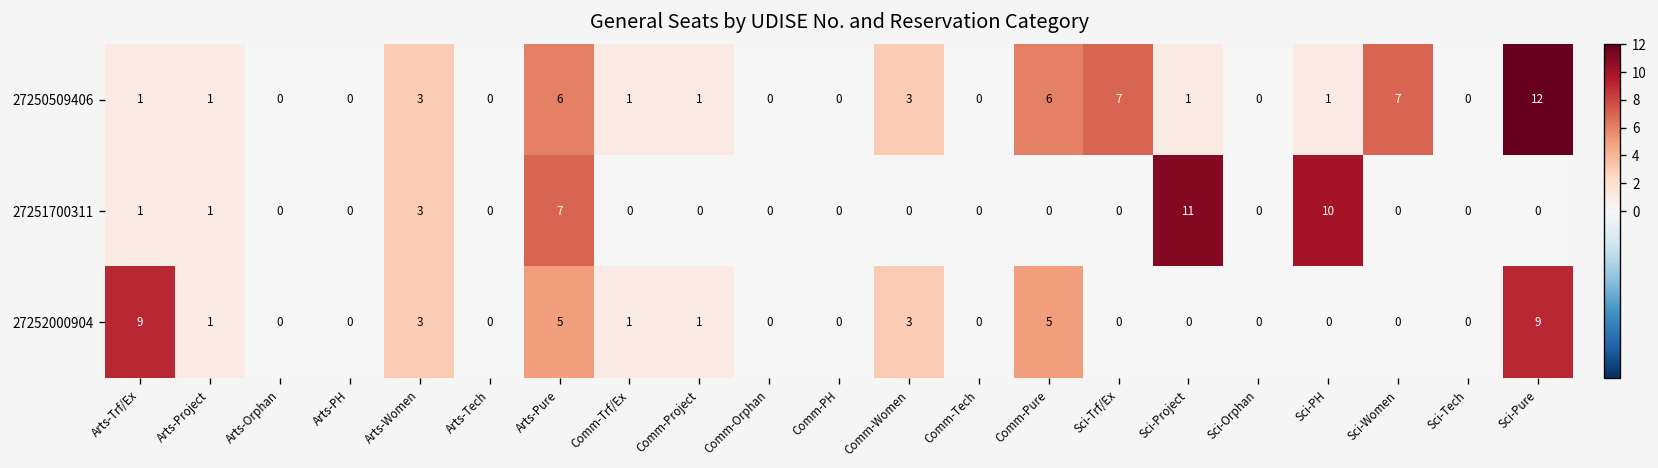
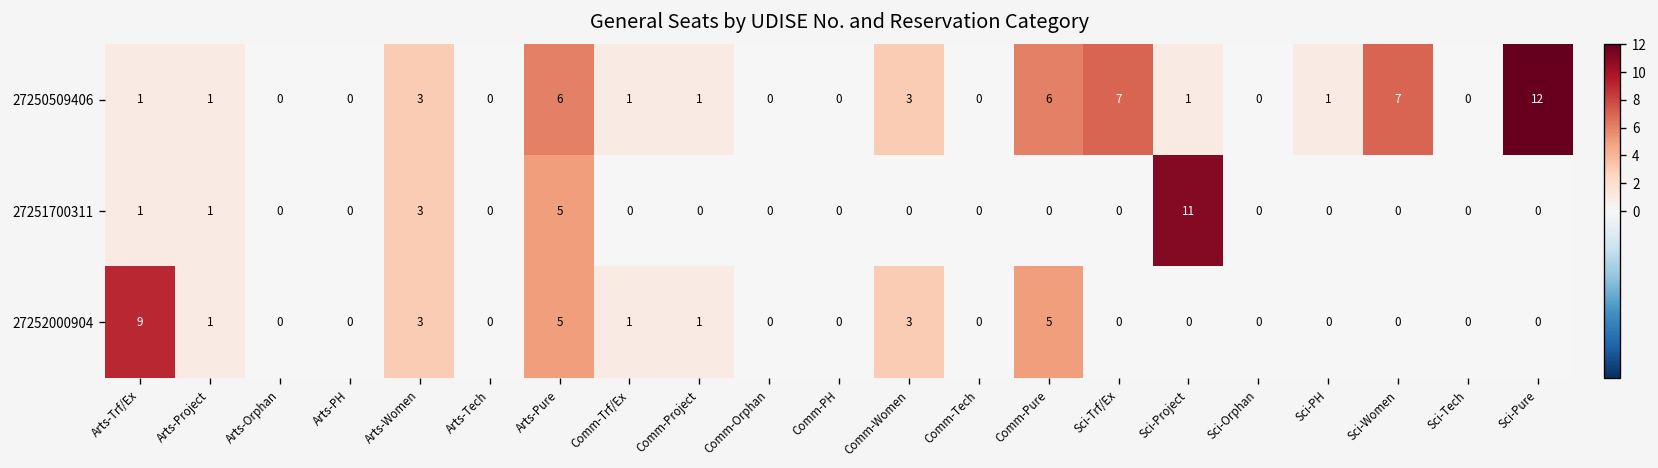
  {
    "27250509406": {
      "Arts-Trf/Ex": 1,
      "Arts-Project": 1,
      "Arts-Orphan": 0,
      "Arts-PH": 0,
      "Arts-Women": 3,
      "Arts-Tech": 0,
      "Arts-Pure": 6,
      "Comm-Trf/Ex": 1,
      "Comm-Project": 1,
      "Comm-Orphan": 0,
      "Comm-PH": 0,
      "Comm-Women": 3,
      "Comm-Tech": 0,
      "Comm-Pure": 6,
      "Sci-Trf/Ex": 7,
      "Sci-Project": 1,
      "Sci-Orphan": 0,
      "Sci-PH": 1,
      "Sci-Women": 7,
      "Sci-Tech": 0,
      "Sci-Pure": 12
    },
    "27251700311": {
      "Arts-Trf/Ex": 1,
      "Arts-Project": 1,
      "Arts-Orphan": 0,
      "Arts-PH": 0,
      "Arts-Women": 3,
      "Arts-Tech": 0,
-     "Arts-Pure": 7,
+     "Arts-Pure": 5,
      "Comm-Trf/Ex": 0,
      "Comm-Project": 0,
      "Comm-Orphan": 0,
      "Comm-PH": 0,
      "Comm-Women": 0,
      "Comm-Tech": 0,
      "Comm-Pure": 0,
      "Sci-Trf/Ex": 0,
      "Sci-Project": 11,
      "Sci-Orphan": 0,
-     "Sci-PH": 10,
+     "Sci-PH": 0,
      "Sci-Women": 0,
      "Sci-Tech": 0,
      "Sci-Pure": 0
    },
    "27252000904": {
      "Arts-Trf/Ex": 9,
      "Arts-Project": 1,
      "Arts-Orphan": 0,
      "Arts-PH": 0,
      "Arts-Women": 3,
      "Arts-Tech": 0,
      "Arts-Pure": 5,
      "Comm-Trf/Ex": 1,
      "Comm-Project": 1,
      "Comm-Orphan": 0,
      "Comm-PH": 0,
      "Comm-Women": 3,
      "Comm-Tech": 0,
      "Comm-Pure": 5,
      "Sci-Trf/Ex": 0,
      "Sci-Project": 0,
      "Sci-Orphan": 0,
      "Sci-PH": 0,
      "Sci-Women": 0,
      "Sci-Tech": 0,
-     "Sci-Pure": 9
+     "Sci-Pure": 0
    }
  }
